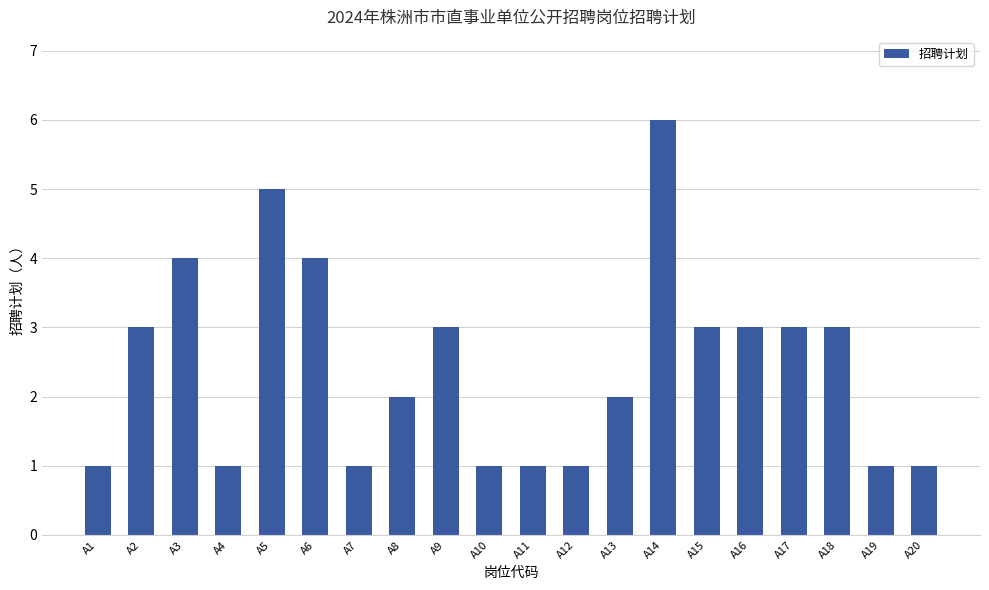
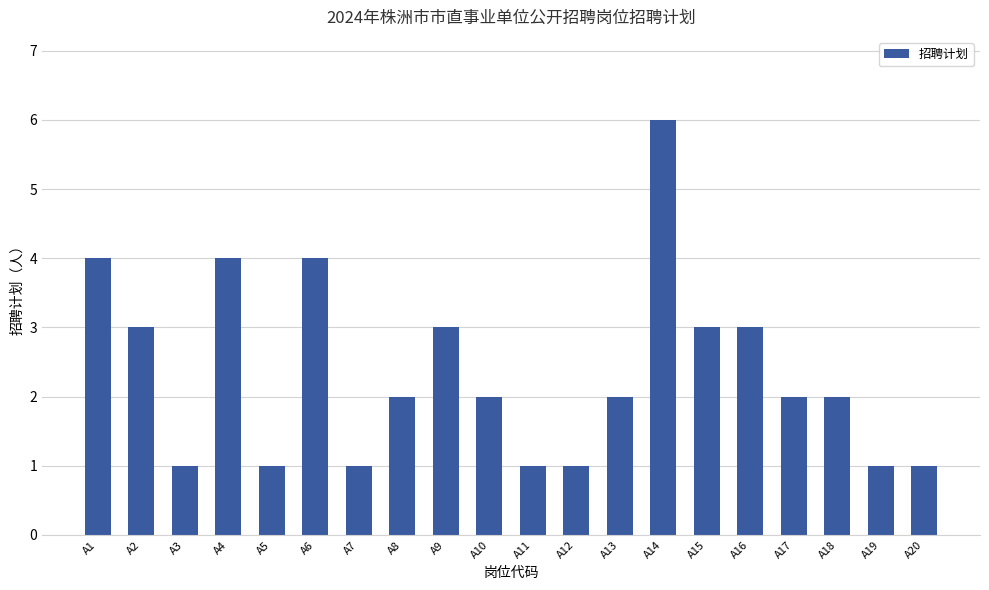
  {
-   "A1": 1,
+   "A1": 4,
    "A2": 3,
-   "A3": 4,
-   "A4": 1,
-   "A5": 5,
+   "A3": 1,
+   "A4": 4,
+   "A5": 1,
    "A6": 4,
    "A7": 1,
    "A8": 2,
    "A9": 3,
-   "A10": 1,
+   "A10": 2,
    "A11": 1,
    "A12": 1,
    "A13": 2,
    "A14": 6,
    "A15": 3,
    "A16": 3,
-   "A17": 3,
-   "A18": 3,
+   "A17": 2,
+   "A18": 2,
    "A19": 1,
    "A20": 1
  }
